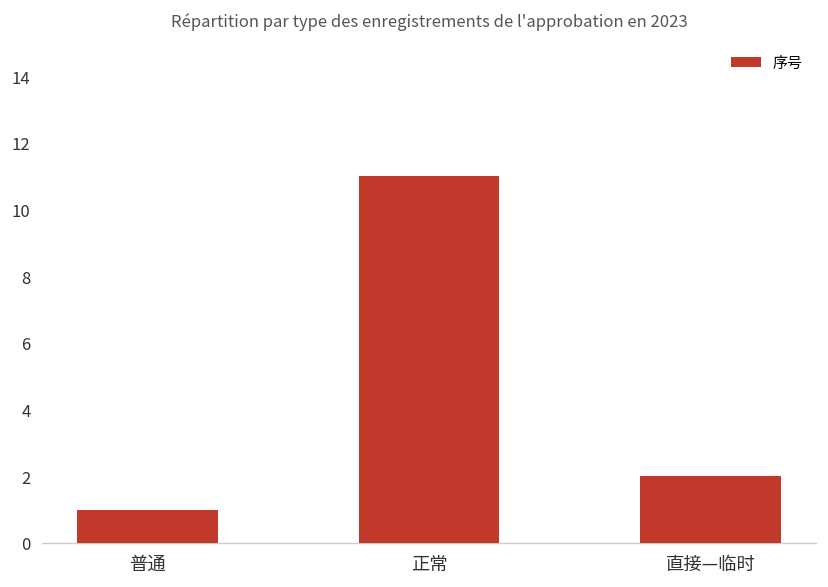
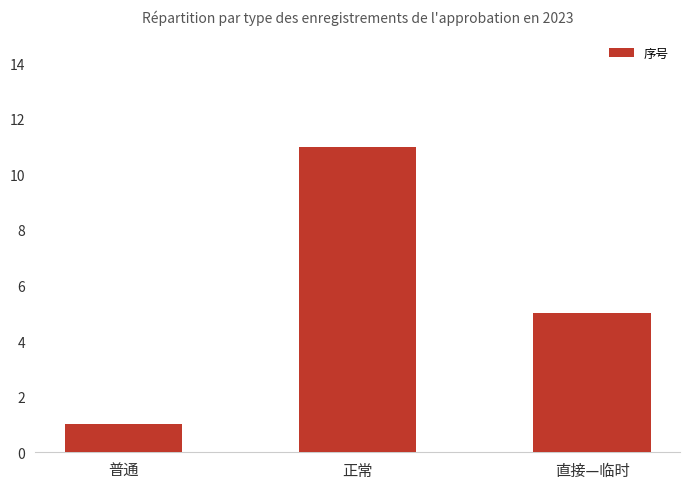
  {
    "普通": 1,
    "正常": 11,
-   "直接—临时": 2
+   "直接—临时": 5
  }
